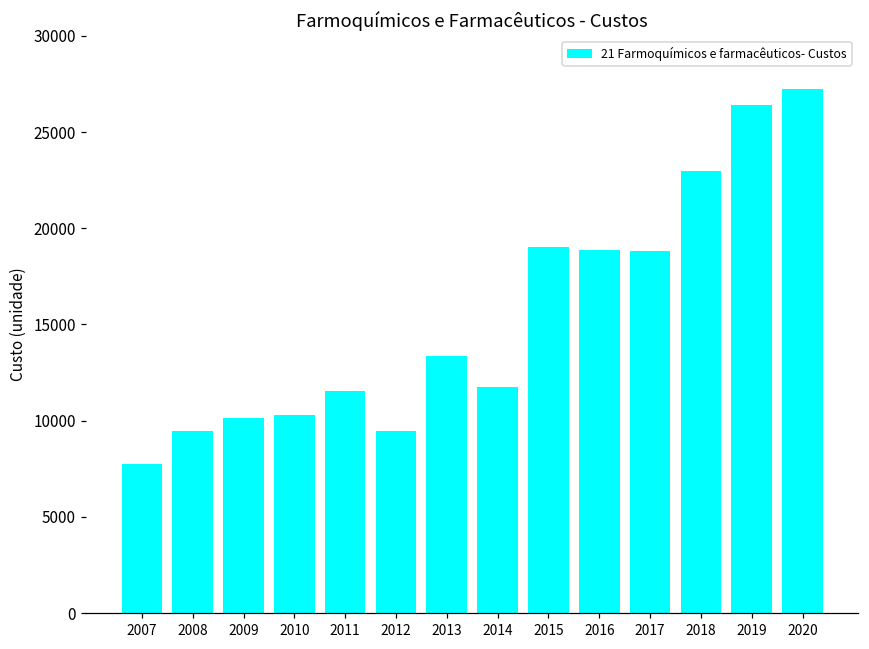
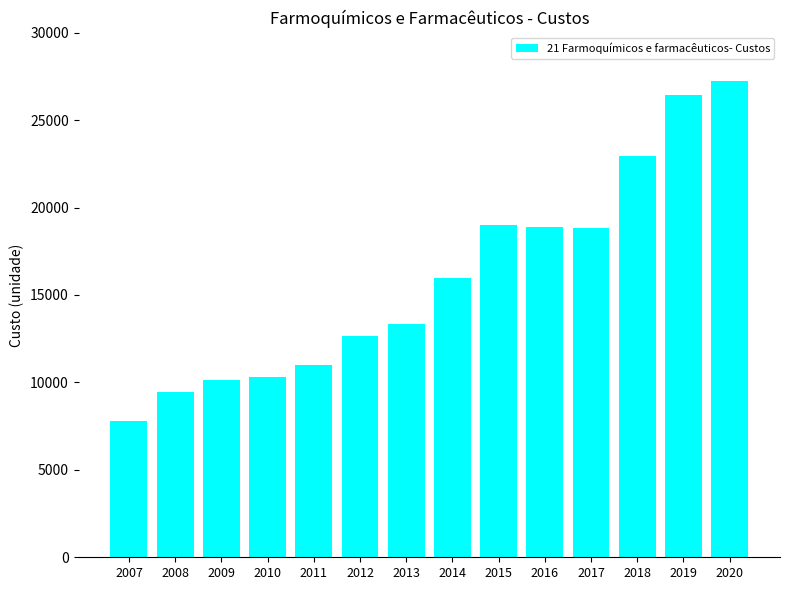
  {
    "2007": 7800,
    "2008": 9500,
    "2009": 10200,
    "2010": 10300,
-   "2011": 11600,
-   "2012": 9500,
+   "2011": 11000,
+   "2012": 12700,
    "2013": 13300,
-   "2014": 11700,
+   "2014": 16000,
    "2015": 19000,
    "2016": 18900,
    "2017": 18800,
    "2018": 23000,
    "2019": 26400,
    "2020": 27300
  }
